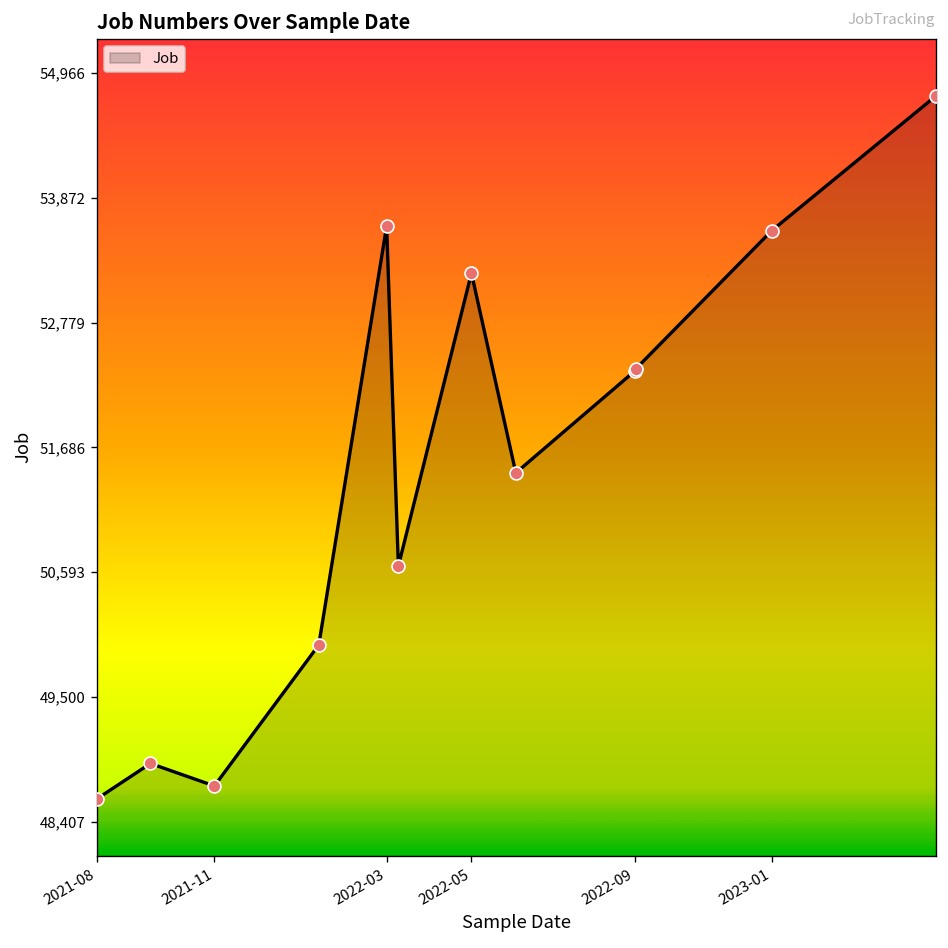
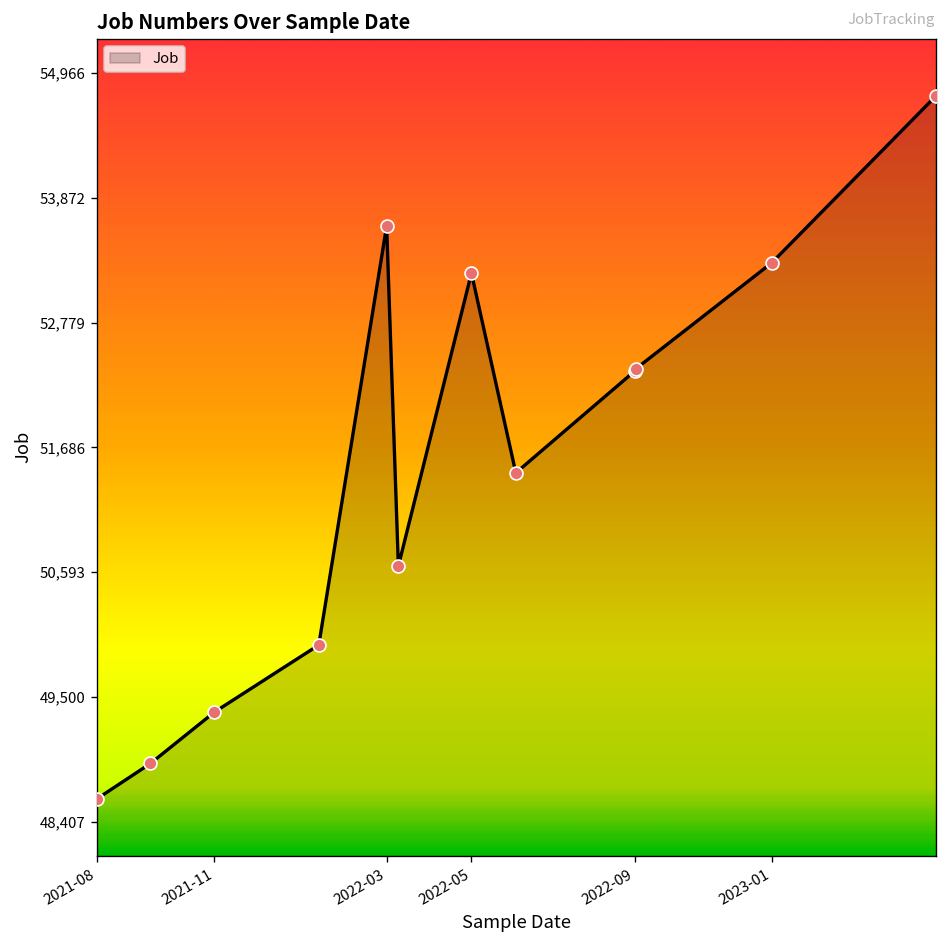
  {
    "2021-08": "48,600",
-   "2021-11": "48,700",
+   "2021-11": "49,400",
    "2022-03": "53,600",
    "2022-05": "53,200",
    "2022-09": "52,400",
-   "2023-01": "53,600"
+   "2023-01": "53,300"
  }
